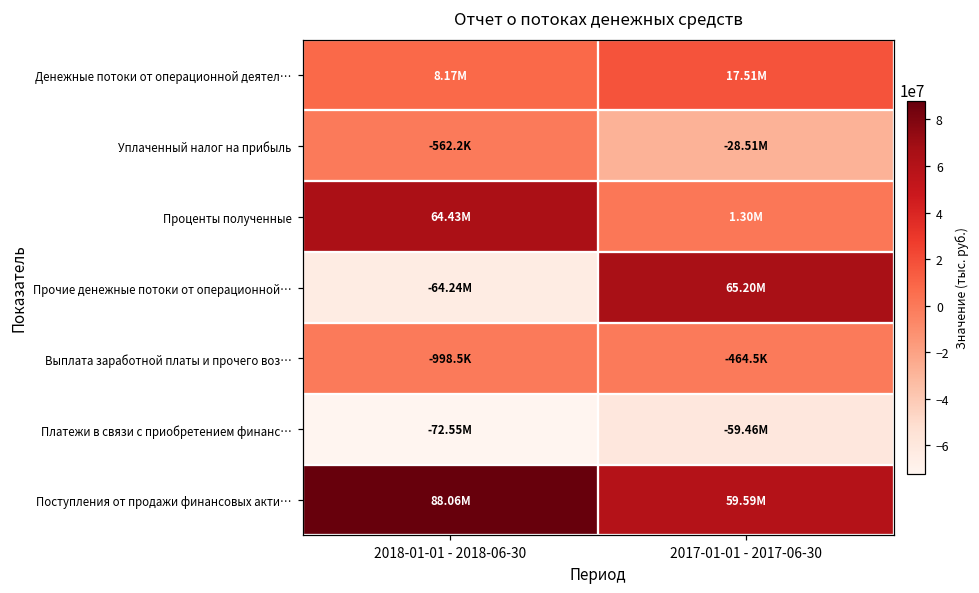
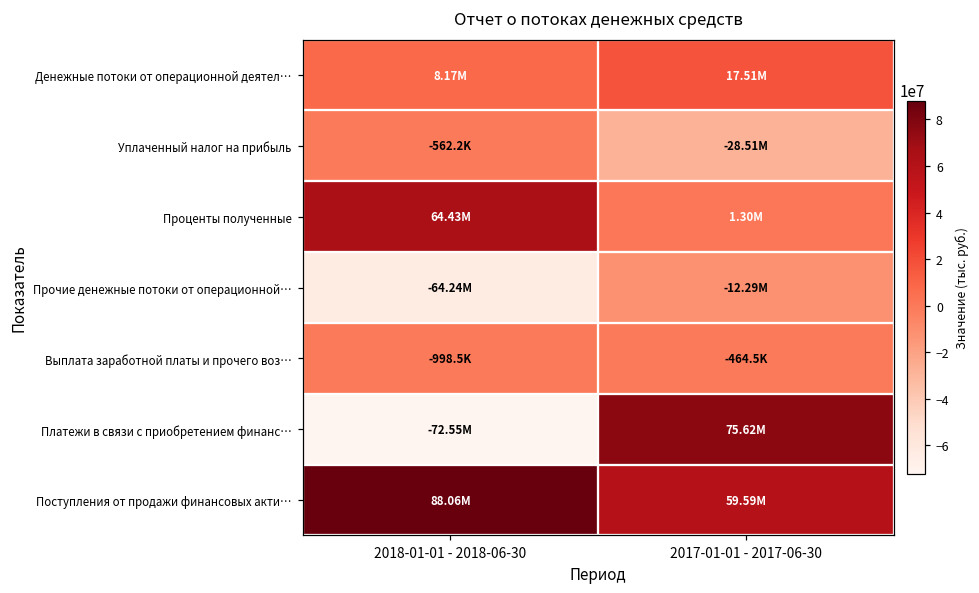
  {
    "Денежные потоки от операционной деятел…": {
      "2018-01-01 - 2018-06-30": "8.17M",
      "2017-01-01 - 2017-06-30": "17.51M"
    },
    "Уплаченный налог на прибыль": {
      "2018-01-01 - 2018-06-30": "-562.2K",
      "2017-01-01 - 2017-06-30": "-28.51M"
    },
    "Проценты полученные": {
      "2018-01-01 - 2018-06-30": "64.43M",
      "2017-01-01 - 2017-06-30": "1.30M"
    },
    "Прочие денежные потоки от операционной…": {
      "2018-01-01 - 2018-06-30": "-64.24M",
-     "2017-01-01 - 2017-06-30": "65.20M"
+     "2017-01-01 - 2017-06-30": "-12.29M"
    },
    "Выплата заработной платы и прочего воз…": {
      "2018-01-01 - 2018-06-30": "-998.5K",
      "2017-01-01 - 2017-06-30": "-464.5K"
    },
    "Платежи в связи с приобретением финанс…": {
      "2018-01-01 - 2018-06-30": "-72.55M",
-     "2017-01-01 - 2017-06-30": "-59.46M"
+     "2017-01-01 - 2017-06-30": "75.62M"
    },
    "Поступления от продажи финансовых акти…": {
      "2018-01-01 - 2018-06-30": "88.06M",
      "2017-01-01 - 2017-06-30": "59.59M"
    }
  }
